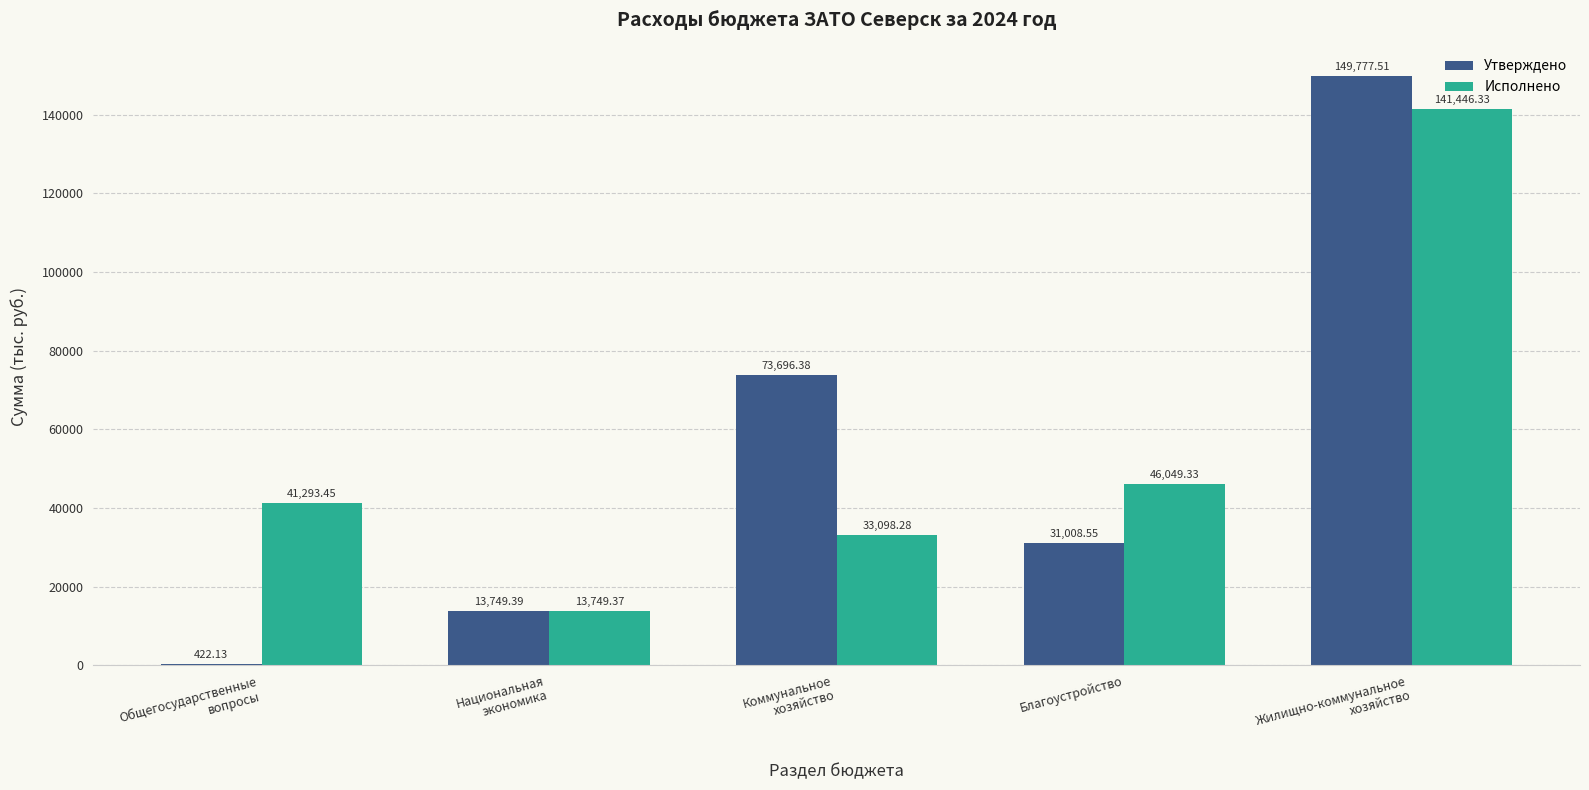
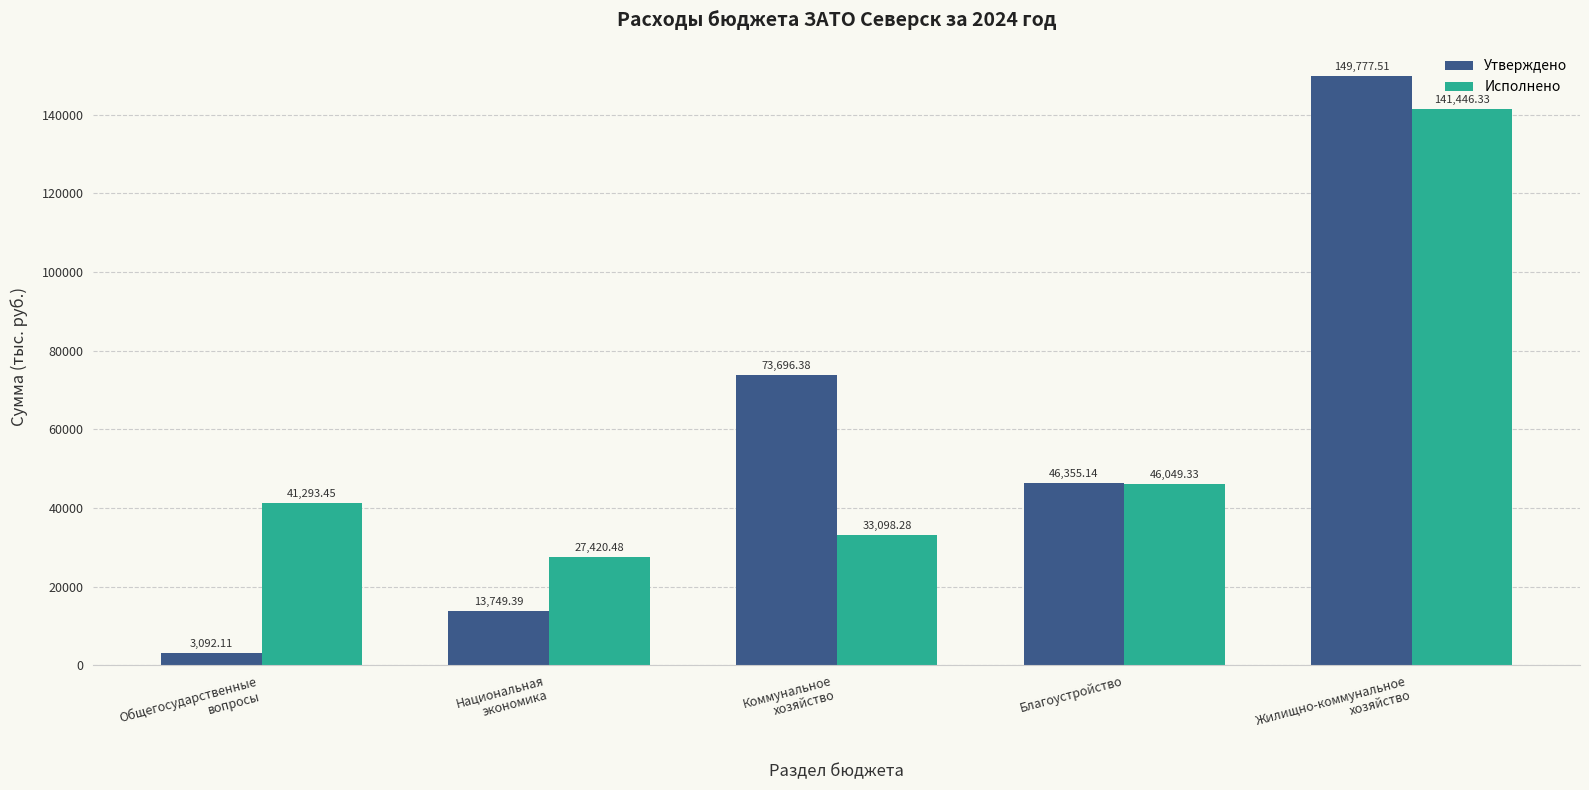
  {
    "Утверждено": {
-     "Общегосударственные вопросы": "422.13",
+     "Общегосударственные вопросы": "3,092.11",
      "Национальная экономика": "13,749.39",
      "Коммунальное хозяйство": "73,696.38",
-     "Благоустройство": "31,008.55",
+     "Благоустройство": "46,355.14",
      "Жилищно-коммунальное хозяйство": "149,777.51"
    },
    "Исполнено": {
      "Общегосударственные вопросы": "41,293.45",
-     "Национальная экономика": "13,749.37",
+     "Национальная экономика": "27,420.48",
      "Коммунальное хозяйство": "33,098.28",
      "Благоустройство": "46,049.33",
      "Жилищно-коммунальное хозяйство": "141,446.33"
    }
  }
